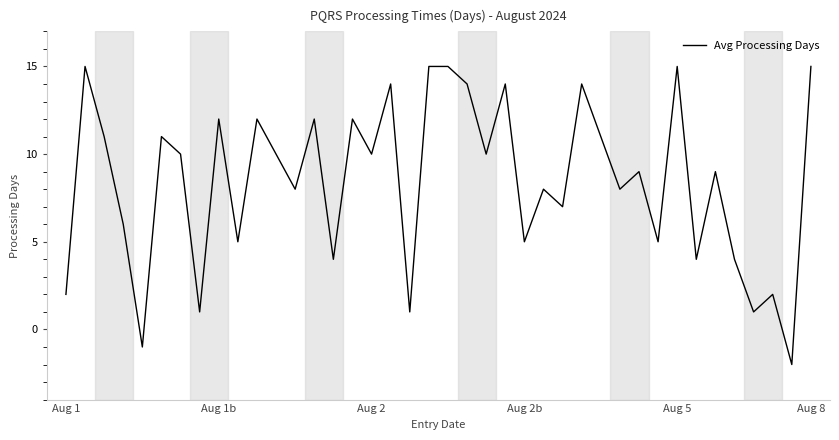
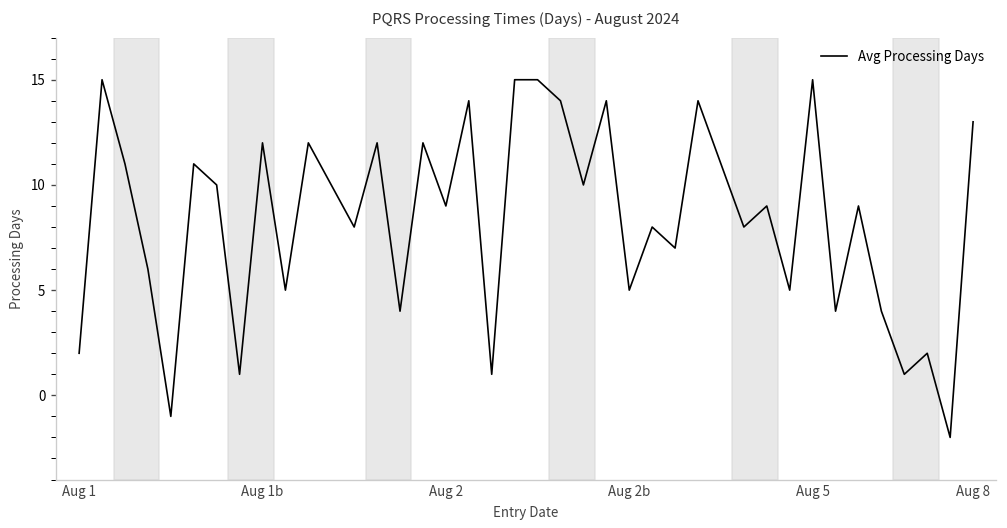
  {
    "Aug 1": 2,
    "Aug 1b": 12,
-   "Aug 2": 10,
+   "Aug 2": 9,
    "Aug 2b": 5,
    "Aug 5": 15,
-   "Aug 8": 15
+   "Aug 8": 13
  }
